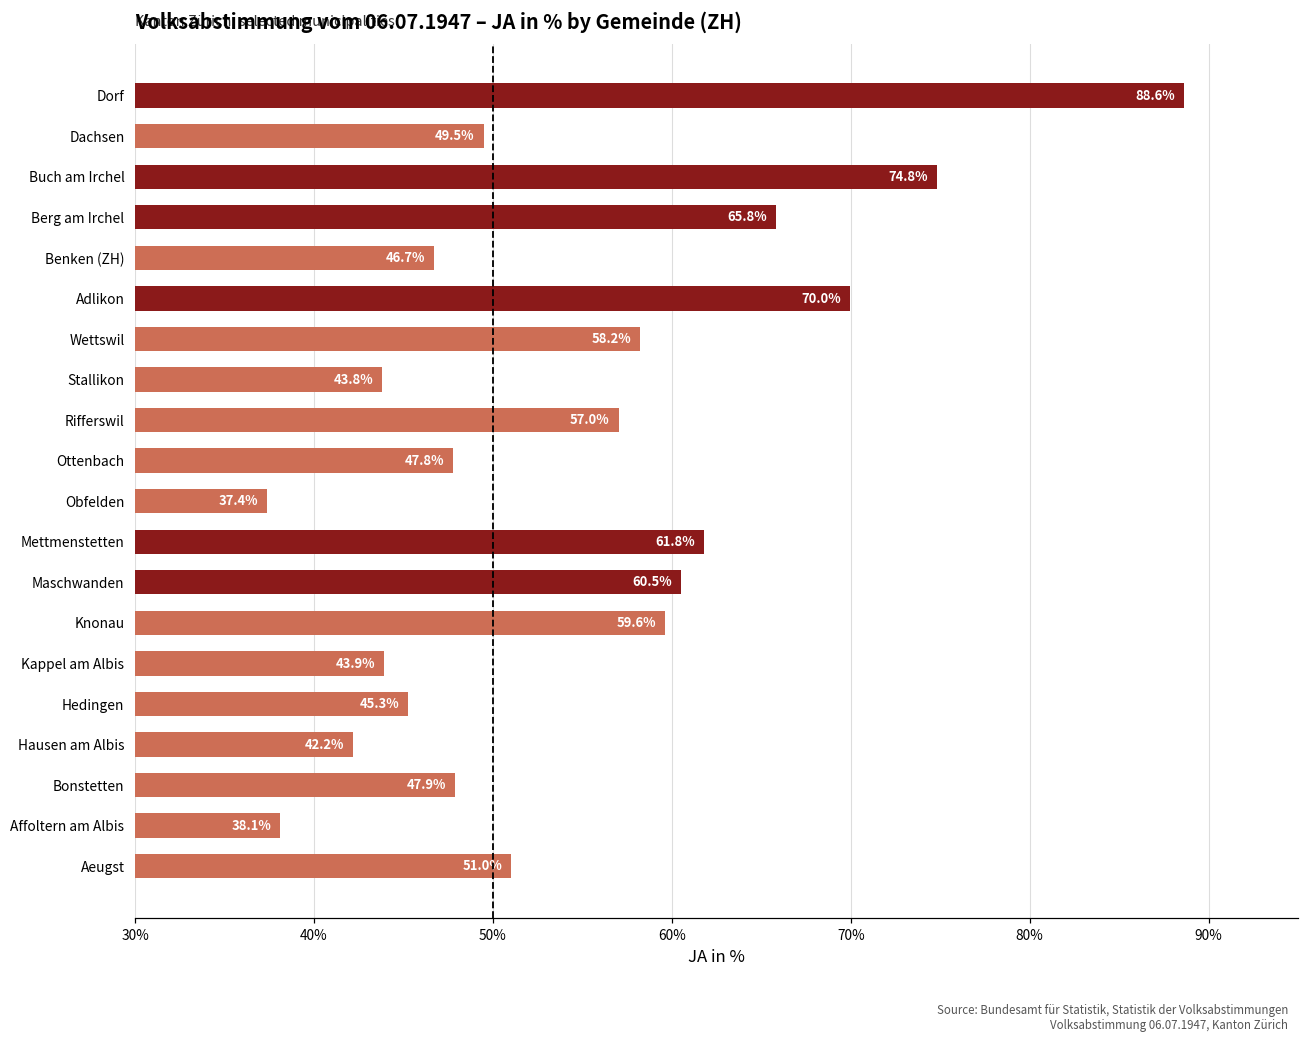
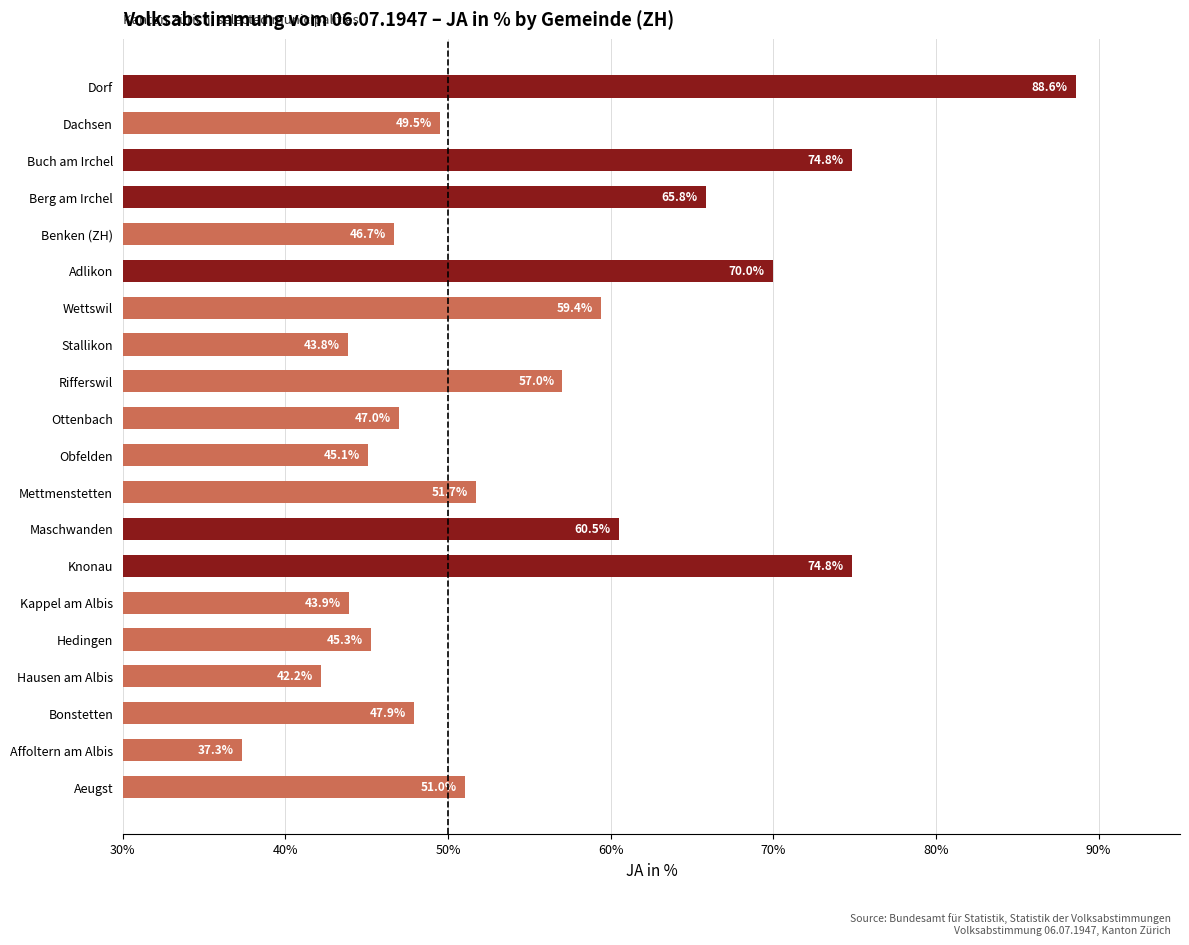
  {
    "Dorf": "88.6%",
    "Dachsen": "49.5%",
    "Buch am Irchel": "74.8%",
    "Berg am Irchel": "65.8%",
    "Benken (ZH)": "46.7%",
    "Adlikon": "70.0%",
-   "Wettswil": "58.2%",
+   "Wettswil": "59.4%",
    "Stallikon": "43.8%",
    "Rifferswil": "57.0%",
-   "Ottenbach": "47.8%",
-   "Obfelden": "37.4%",
-   "Mettmenstetten": "61.8%",
+   "Ottenbach": "47.0%",
+   "Obfelden": "45.1%",
+   "Mettmenstetten": "51.7%",
    "Maschwanden": "60.5%",
-   "Knonau": "59.6%",
+   "Knonau": "74.8%",
    "Kappel am Albis": "43.9%",
    "Hedingen": "45.3%",
    "Hausen am Albis": "42.2%",
    "Bonstetten": "47.9%",
-   "Affoltern am Albis": "38.1%",
+   "Affoltern am Albis": "37.3%",
    "Aeugst": "51.0%"
  }
